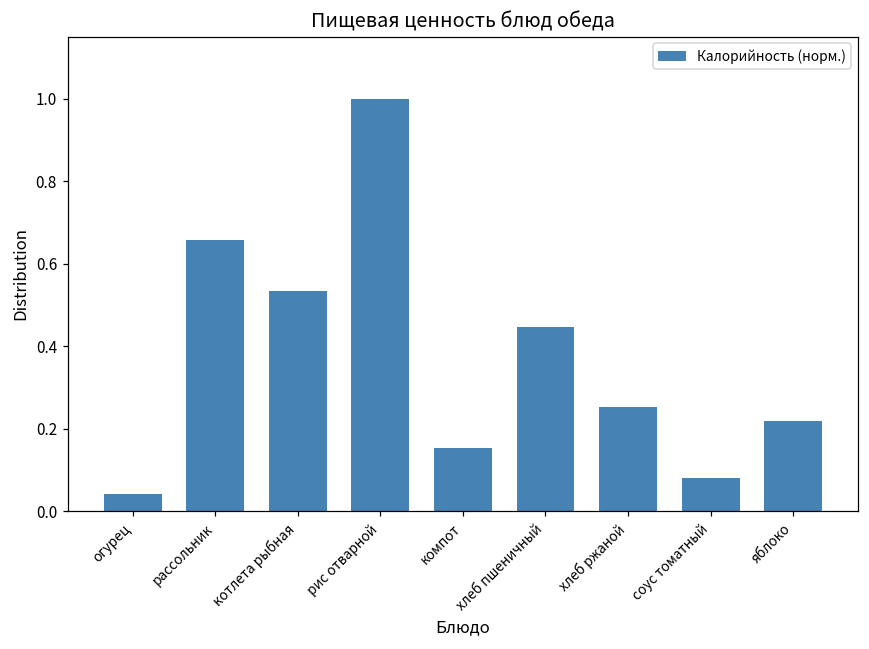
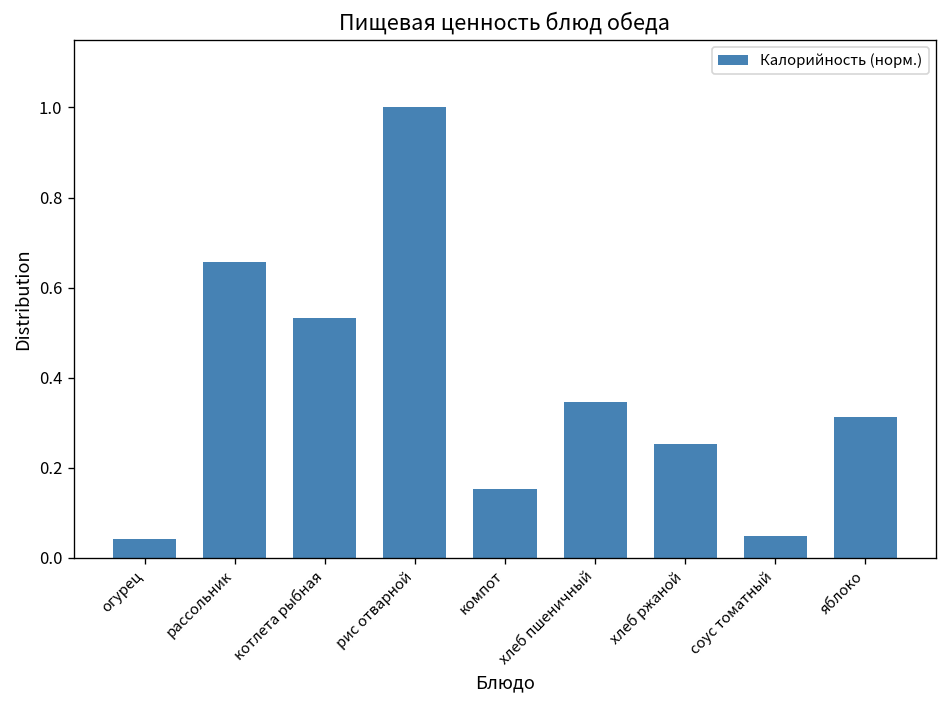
  {
    "огурец": 0.04,
    "рассольник": 0.66,
    "котлета рыбная": 0.53,
    "рис отварной": 1.00,
    "компот": 0.15,
-   "хлеб пшеничный": 0.45,
+   "хлеб пшеничный": 0.35,
    "хлеб ржаной": 0.25,
-   "соус томатный": 0.08,
-   "яблоко": 0.22
+   "соус томатный": 0.05,
+   "яблоко": 0.31
  }
